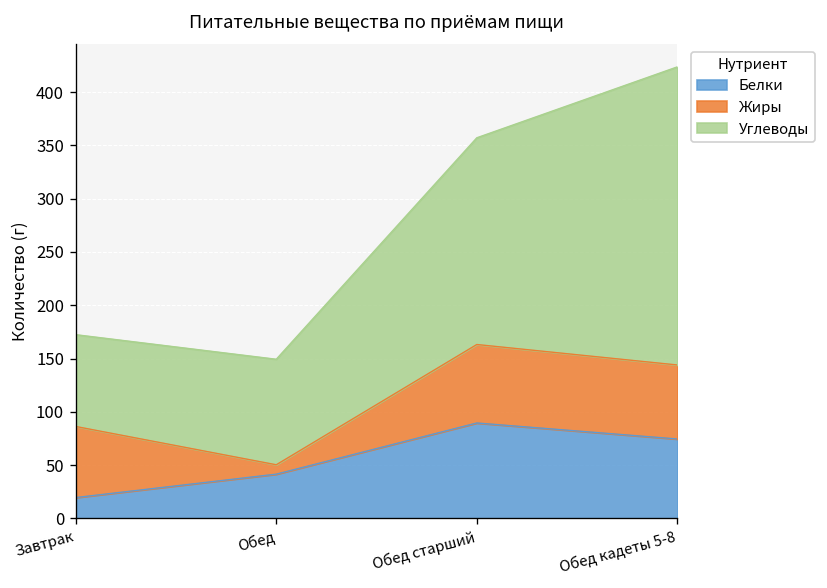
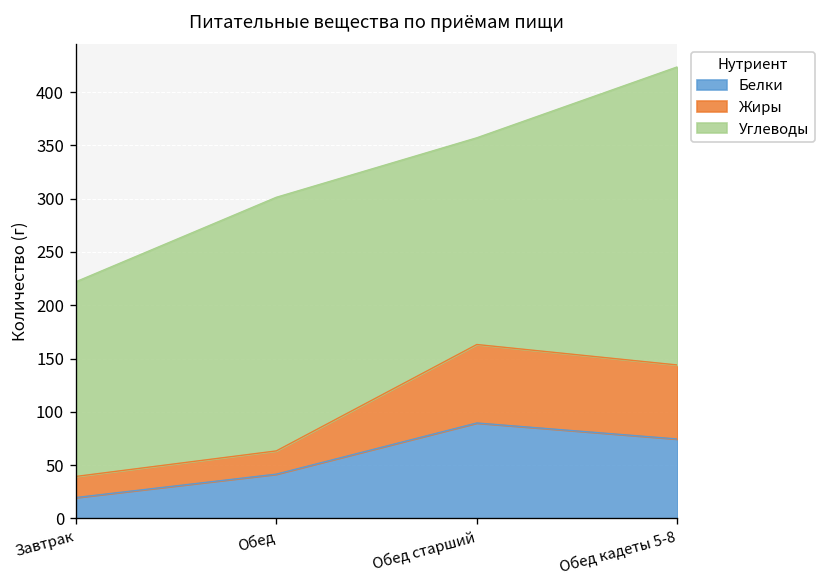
  {
    "Белки": {
      "Завтрак": 20,
      "Обед": 40,
      "Обед старший": 90,
      "Обед кадеты 5-8": 70
    },
    "Жиры": {
-     "Завтрак": 70,
-     "Обед": 10,
+     "Завтрак": 20,
+     "Обед": 20,
      "Обед старший": 70,
      "Обед кадеты 5-8": 70
    },
    "Углеводы": {
-     "Завтрак": 90,
-     "Обед": 100,
+     "Завтрак": 180,
+     "Обед": 240,
      "Обед старший": 190,
      "Обед кадеты 5-8": 280
    }
  }
